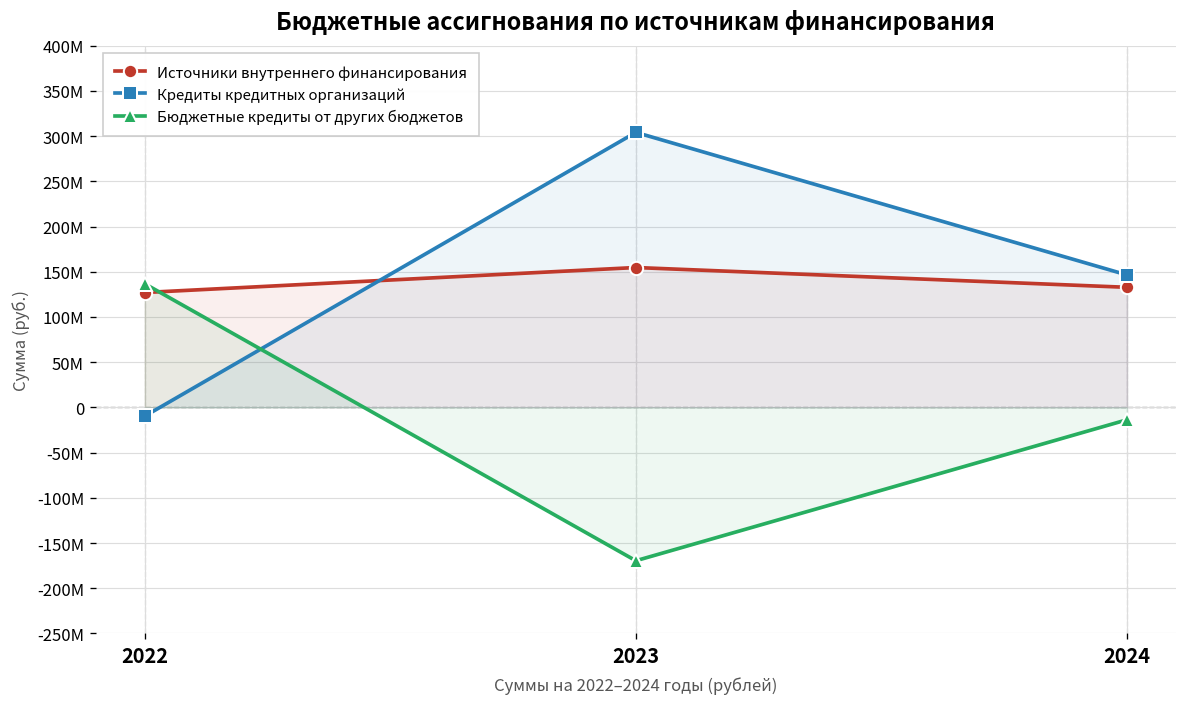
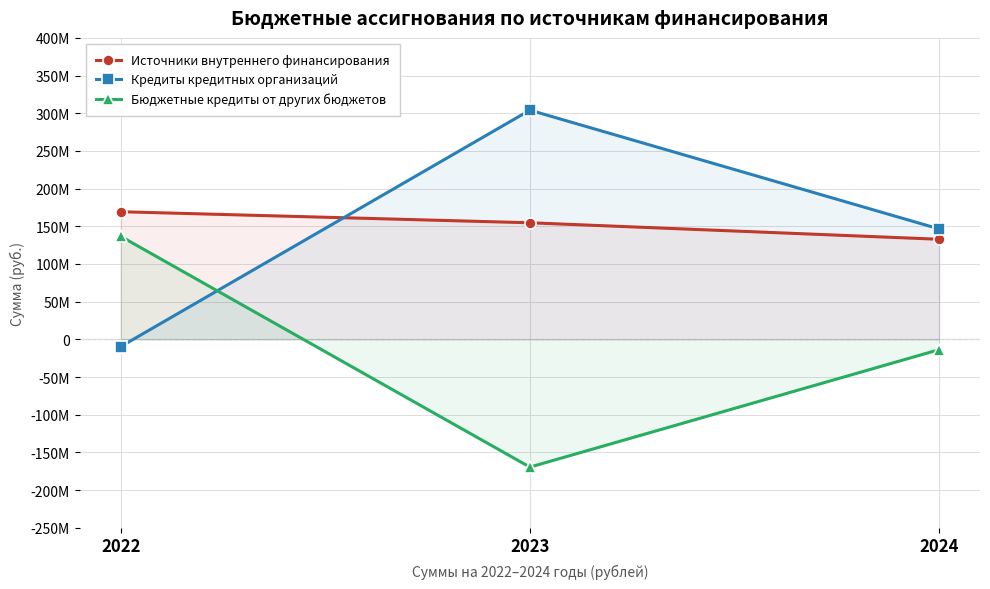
  {
    "Источники внутреннего финансирования": {
-     "2022": 130000000,
+     "2022": 170000000,
      "2023": 150000000,
      "2024": 130000000
    }
  }
